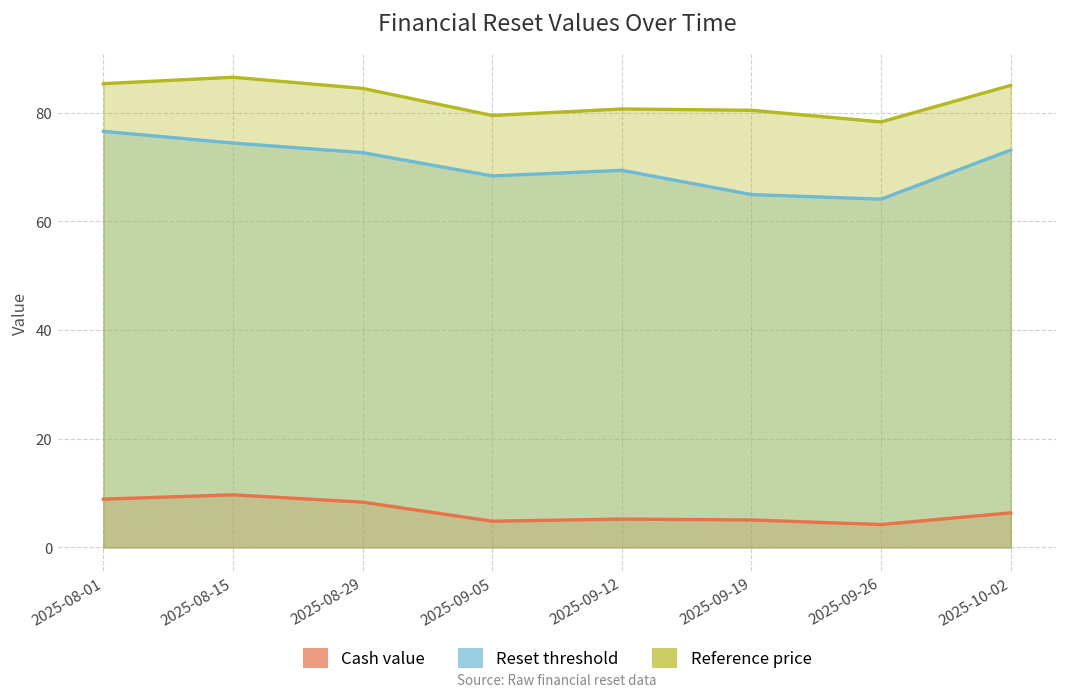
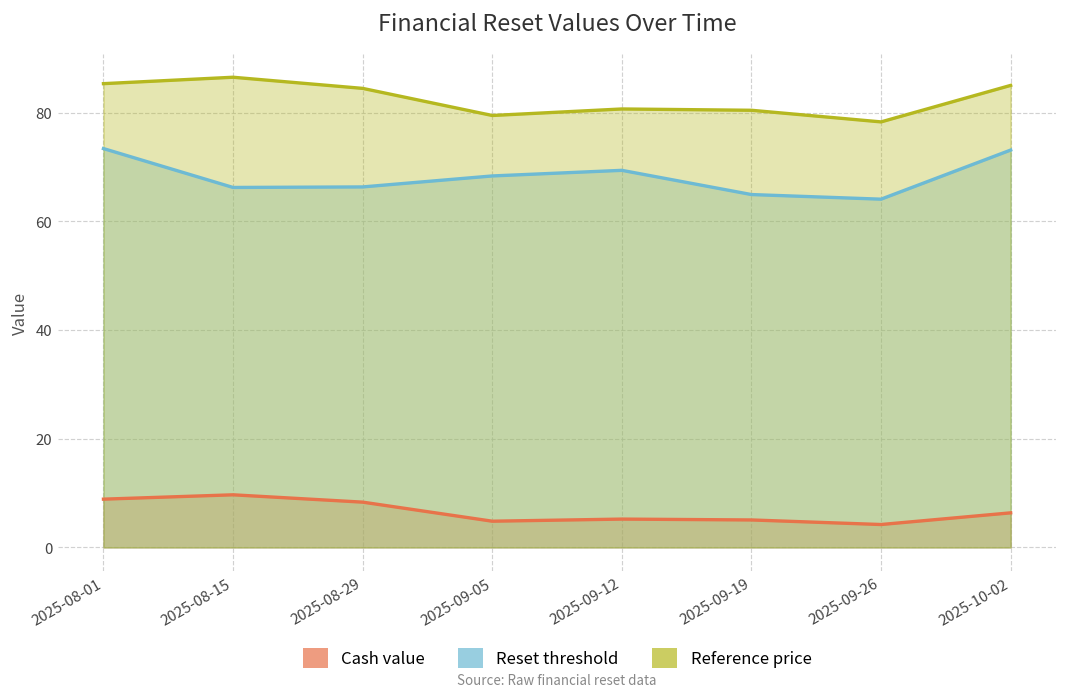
  {
    "Reset threshold": {
-     "2025-08-01": 77,
-     "2025-08-15": 74,
-     "2025-08-29": 73,
+     "2025-08-01": 73,
+     "2025-08-15": 66,
+     "2025-08-29": 66,
      "2025-09-05": 68,
      "2025-09-12": 69,
      "2025-09-19": 65,
      "2025-09-26": 64,
      "2025-10-02": 73
    }
  }
